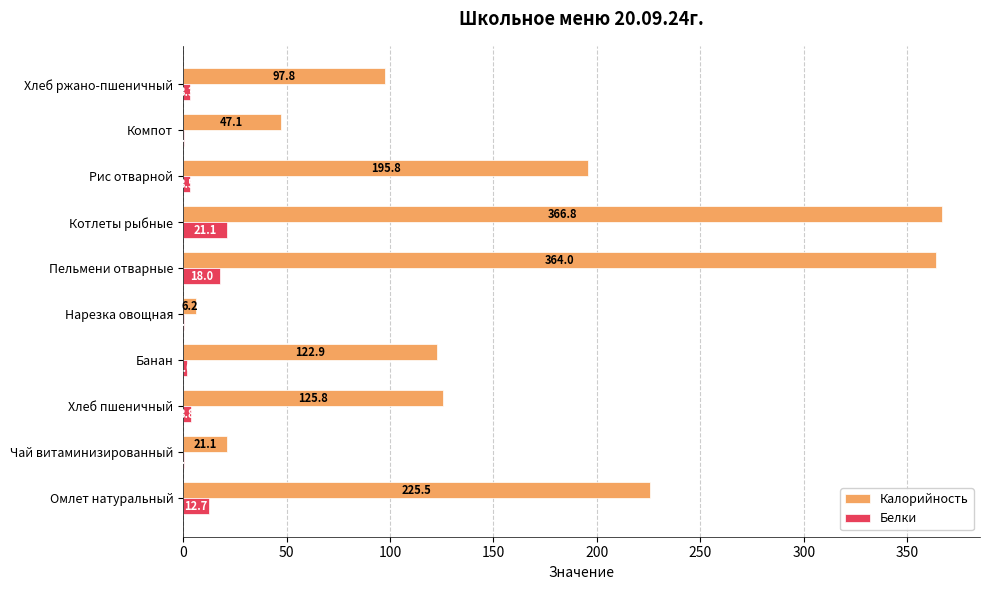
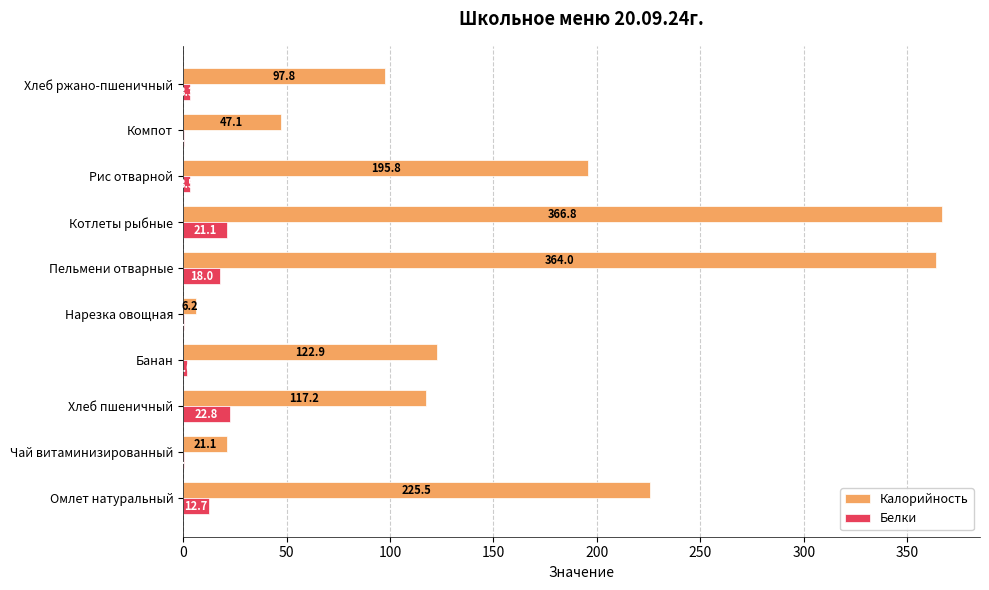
  {
    "Калорийность": {
      "Хлеб ржано-пшеничный": 97.8,
      "Компот": 47.1,
      "Рис отварной": 195.8,
      "Котлеты рыбные": 366.8,
      "Пельмени отварные": 364.0,
      "Нарезка овощная": 6.2,
      "Банан": 122.9,
-     "Хлеб пшеничный": 125.8,
+     "Хлеб пшеничный": 117.2,
      "Чай витаминизированный": 21.1,
      "Омлет натуральный": 225.5
    },
    "Белки": {
      "Хлеб ржано-пшеничный": 3,
      "Рис отварной": 4,
      "Банан": 2,
-     "Хлеб пшеничный": 4
+     "Хлеб пшеничный": 23
    }
  }
